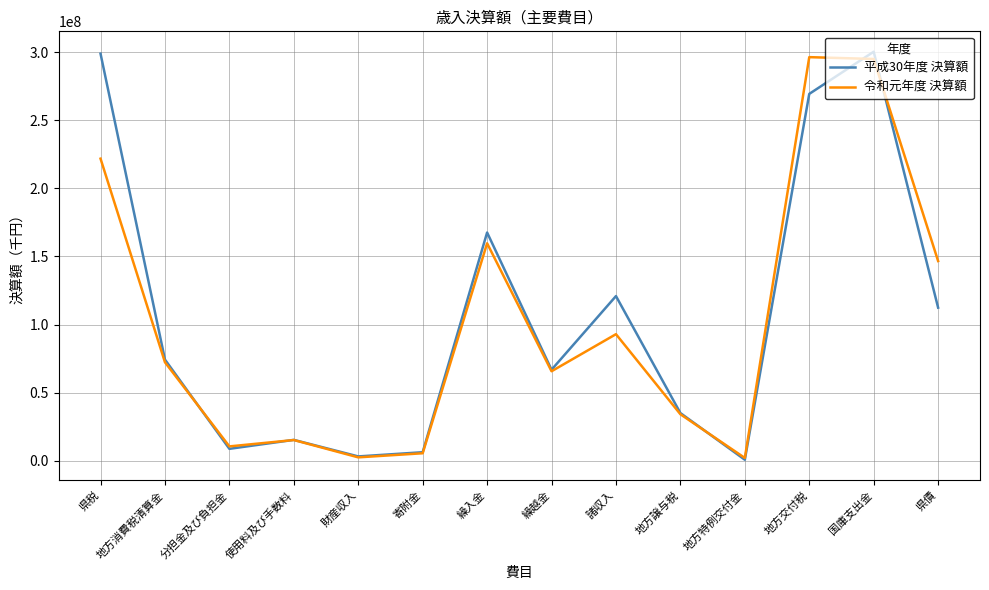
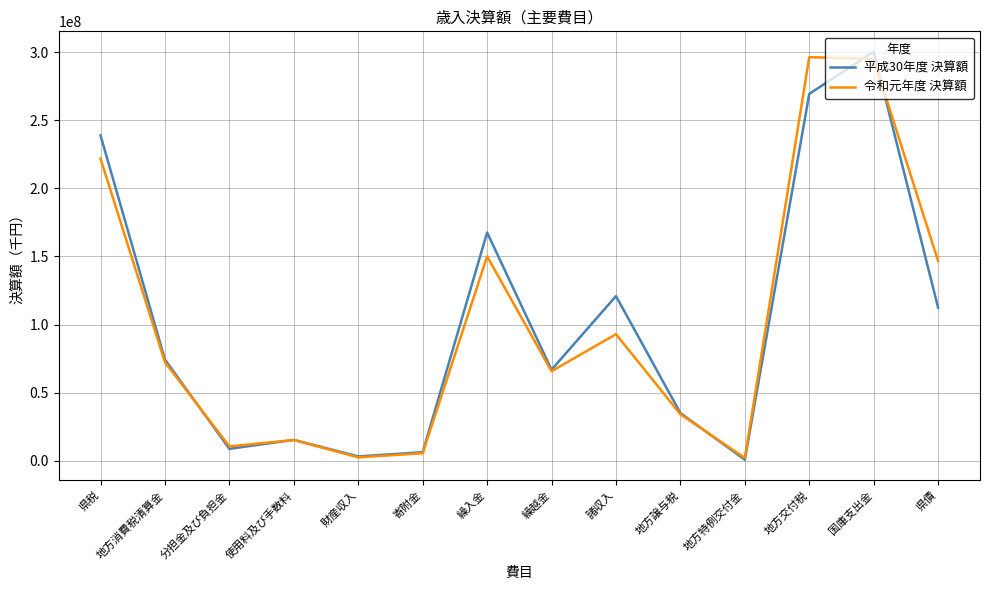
  {
    "平成30年度 決算額": {
-     "県税": 299000000,
+     "県税": 239000000,
      "地方消費税清算金": 74000000,
      "繰入金": 168000000,
      "諸収入": 121000000,
      "地方交付税": 269000000,
      "県債": 112000000
    },
    "令和元年度 決算額": {
      "県税": 222000000,
      "地方消費税清算金": 72000000,
-     "繰入金": 160000000,
+     "繰入金": 150000000,
      "諸収入": 93000000,
      "地方交付税": 296000000,
      "県債": 147000000
    }
  }
